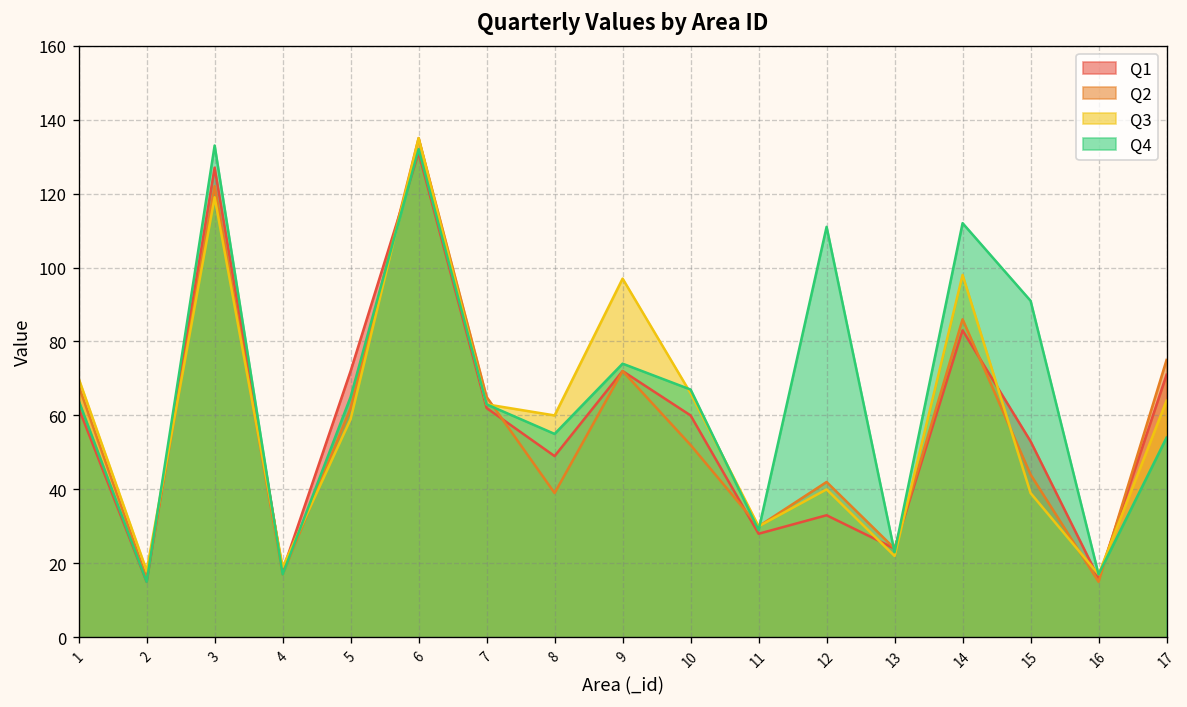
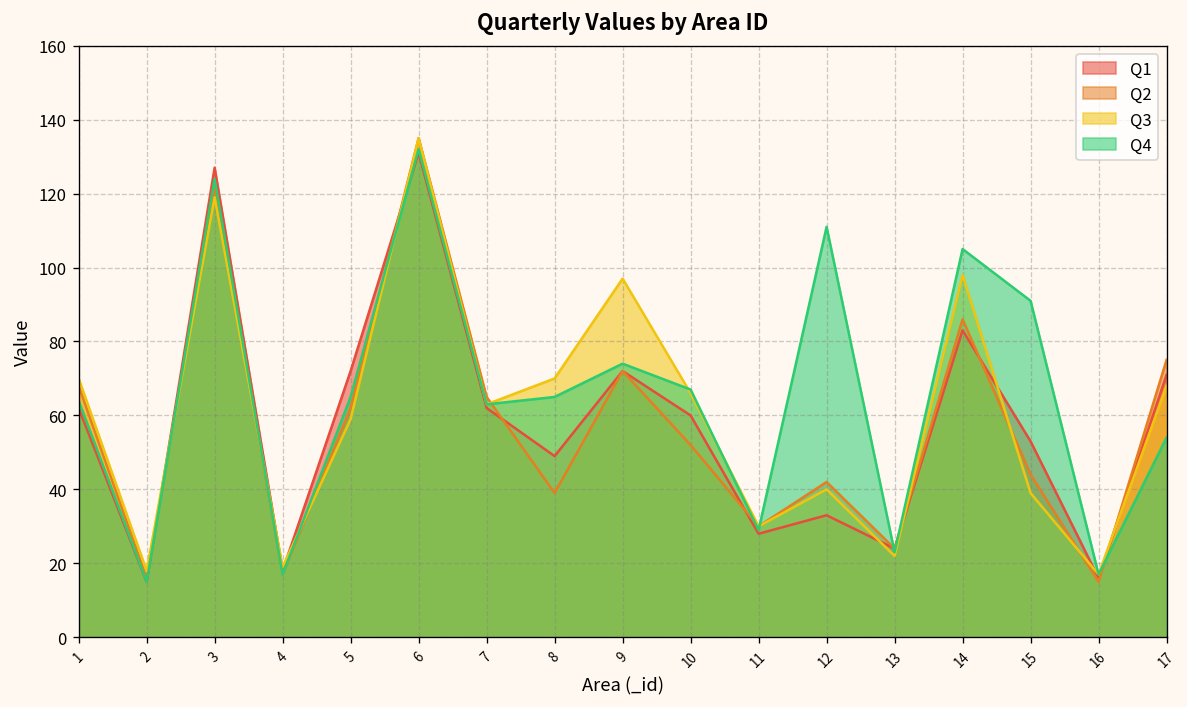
  {
    "Q3": {
      "1": 70,
      "2": 18,
      "3": 119,
      "4": 19,
      "5": 59,
-     "8": 60,
+     "8": 70,
      "9": 97,
      "10": 66,
      "12": 40,
      "13": 22,
      "14": 98,
      "15": 39,
-     "17": 64
+     "17": 68
    },
    "Q4": {
      "1": 64,
-     "3": 133,
+     "3": 124,
      "5": 65,
      "6": 132,
-     "8": 55,
+     "8": 65,
      "9": 74,
      "10": 67,
      "11": 29,
      "12": 111,
      "13": 23,
-     "14": 112,
+     "14": 105,
      "15": 91,
      "17": 54
    }
  }
